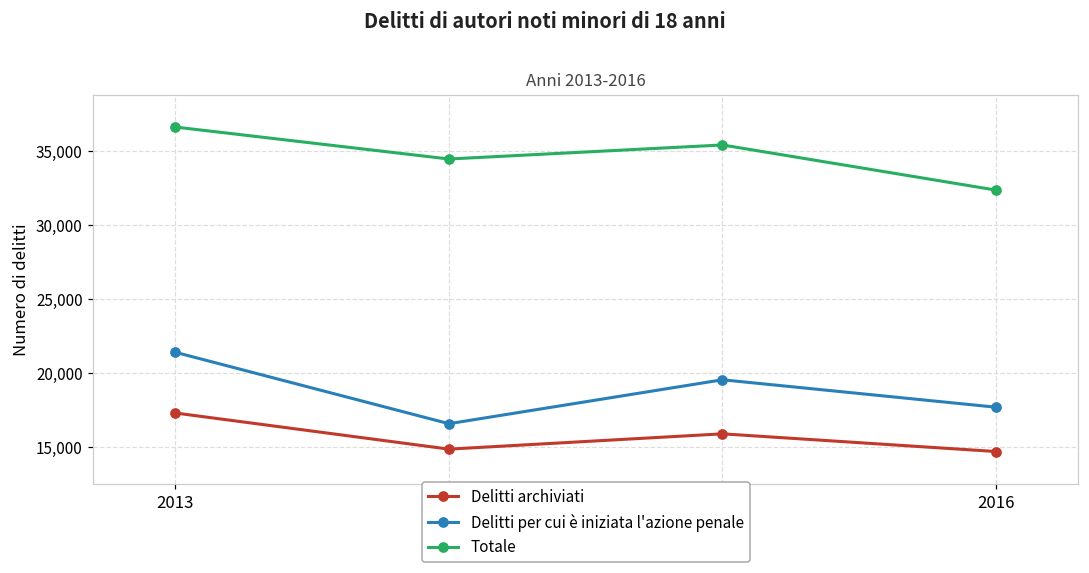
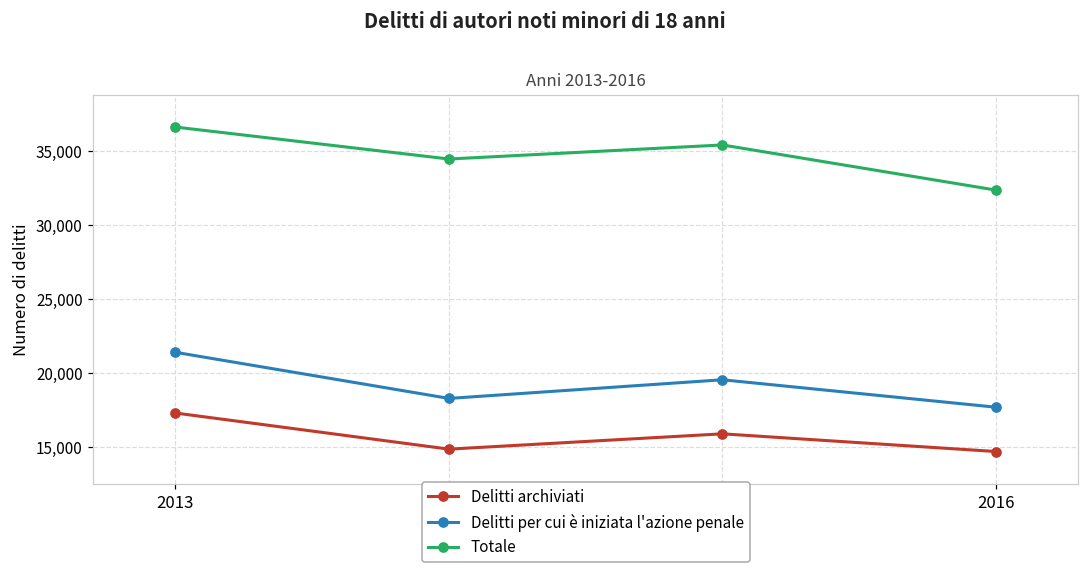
  {
    "Delitti archiviati": {
      "2013": "17,300",
      "2014": "14,800",
      "2016": "14,700"
    },
    "Delitti per cui è iniziata l'azione penale": {
      "2013": "21,400",
-     "2014": "16,600",
+     "2014": "18,300",
      "2016": "17,700"
    },
    "Totale": {
      "2013": "36,600",
      "2014": "34,400",
      "2016": "32,300"
    }
  }
